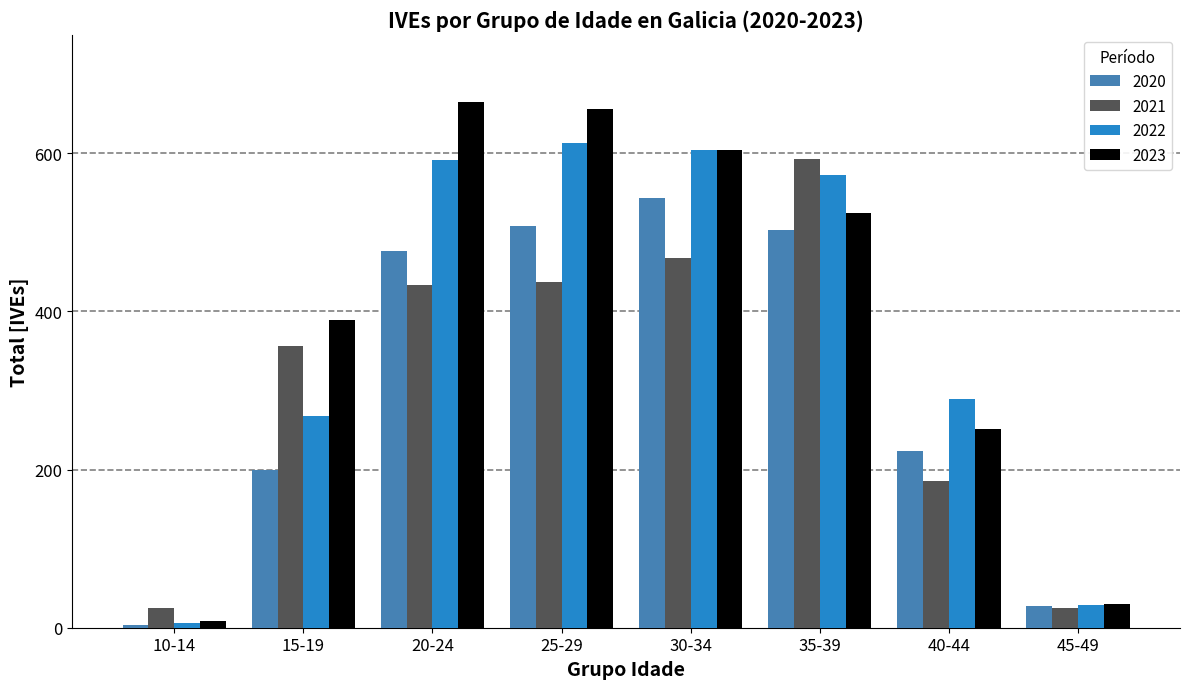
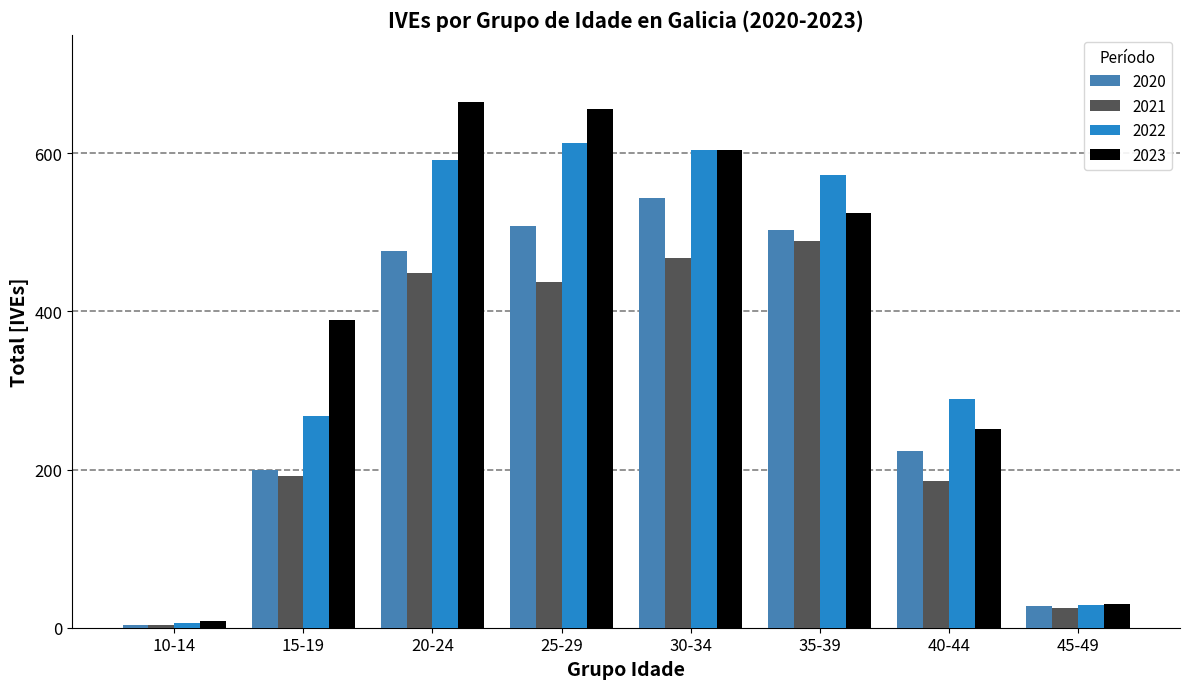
  {
    "2021": {
-     "10-14": 30,
-     "15-19": 360,
-     "20-24": 430,
+     "10-14": 0,
+     "15-19": 190,
+     "20-24": 450,
      "25-29": 440,
      "30-34": 470,
-     "35-39": 590,
+     "35-39": 490,
      "40-44": 190,
      "45-49": 30
    },
    "2023": {
      "10-14": 10,
      "15-19": 390,
      "20-24": 670,
      "25-29": 660,
      "30-34": 600,
      "35-39": 520,
      "40-44": 250,
      "45-49": 30
    }
  }
